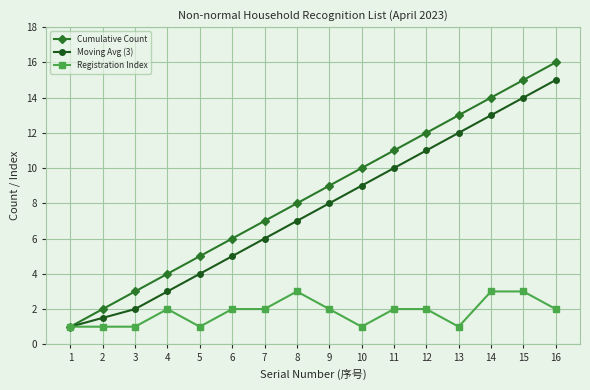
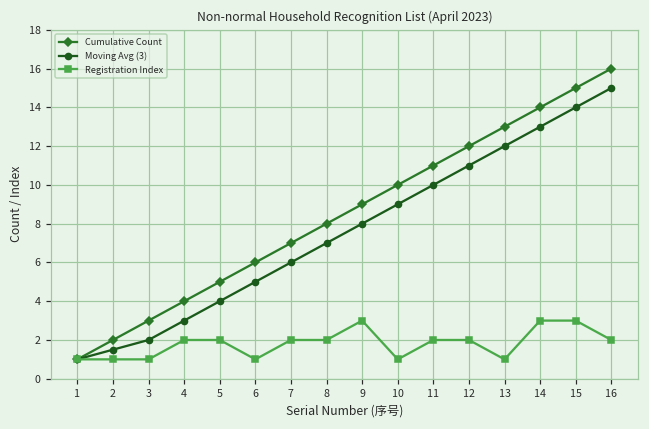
  {
    "Registration Index": {
      "2": 1,
      "3": 1,
      "4": 2,
-     "5": 1,
-     "6": 2,
+     "5": 2,
+     "6": 1,
      "7": 2,
-     "8": 3,
-     "9": 2,
+     "8": 2,
+     "9": 3,
      "10": 1,
      "11": 2,
      "12": 2,
      "13": 1,
      "14": 3,
      "15": 3,
      "16": 2
    }
  }
